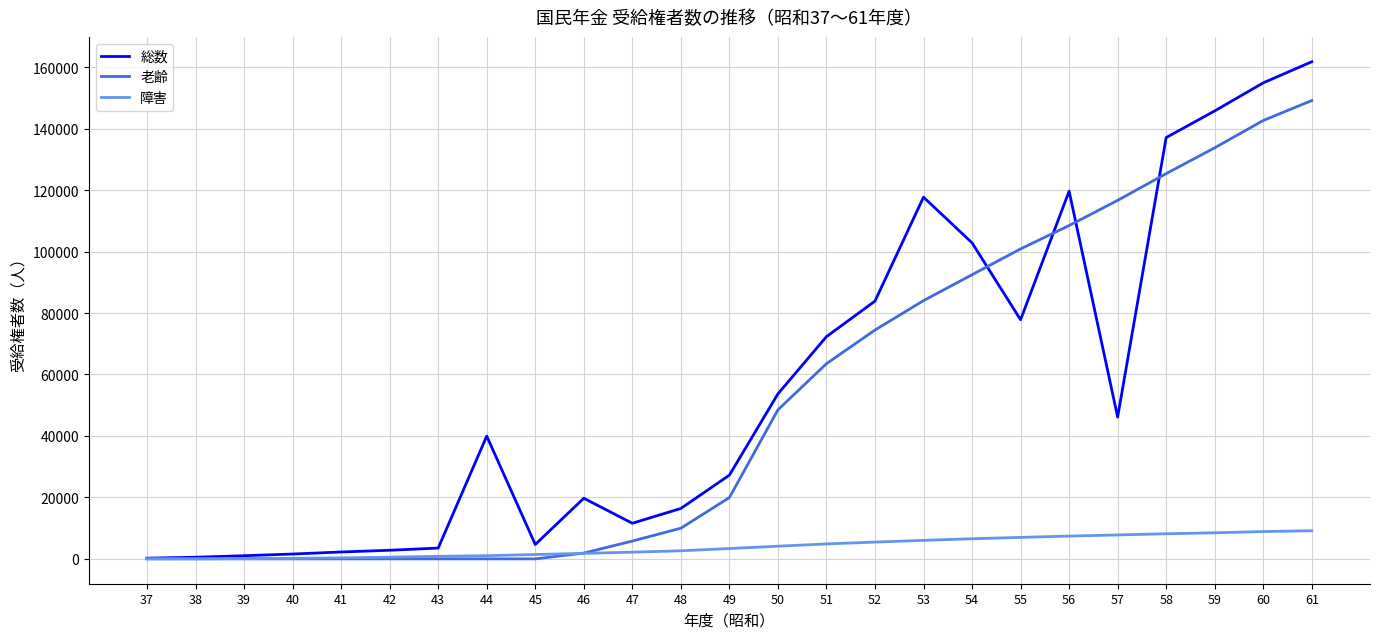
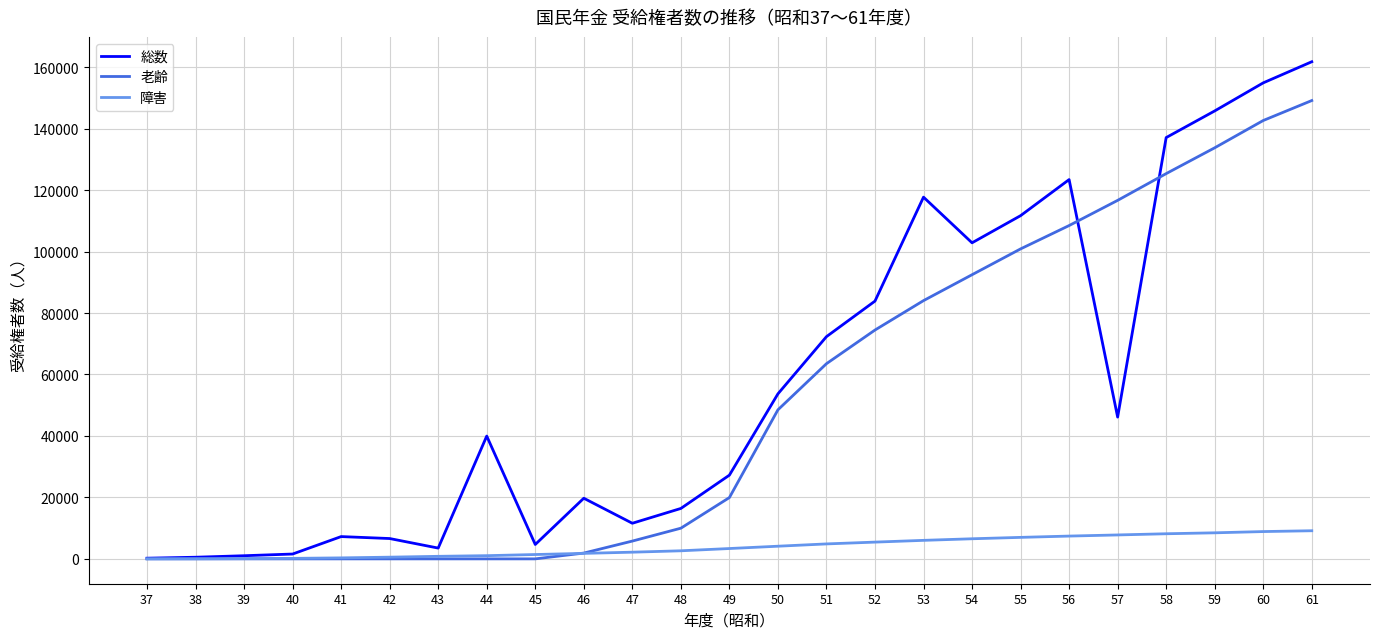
  {
    "総数": {
      "39": 1000,
      "40": 2000,
-     "41": 2000,
-     "42": 3000,
+     "41": 7000,
+     "42": 7000,
      "43": 4000,
      "44": 40000,
      "45": 5000,
      "46": 20000,
      "47": 12000,
      "48": 16000,
      "49": 27000,
      "50": 54000,
      "51": 72000,
      "52": 84000,
      "53": 118000,
      "54": 103000,
-     "55": 78000,
-     "56": 120000,
+     "55": 112000,
+     "56": 123000,
      "57": 46000,
      "58": 137000,
      "59": 146000,
      "60": 155000,
      "61": 162000
    }
  }
